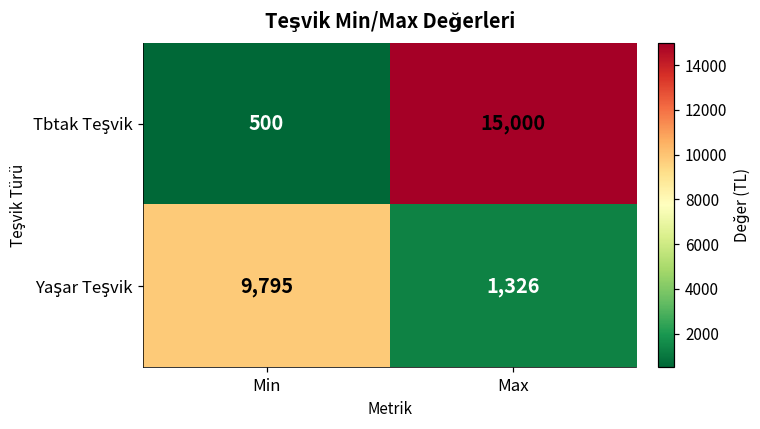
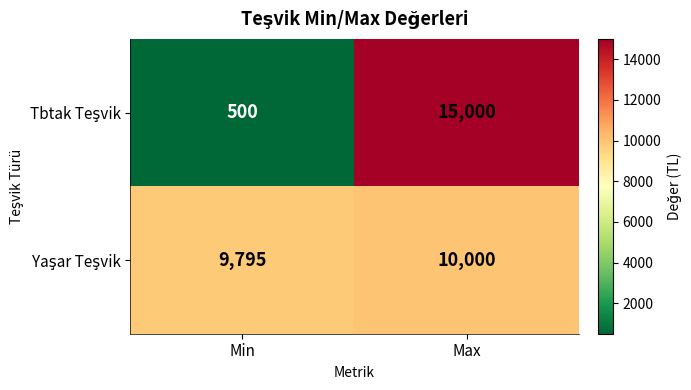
  {
    "Tbtak Teşvik": {
      "Min": "500",
      "Max": "15,000"
    },
    "Yaşar Teşvik": {
      "Min": "9,795",
-     "Max": "1,326"
+     "Max": "10,000"
    }
  }
